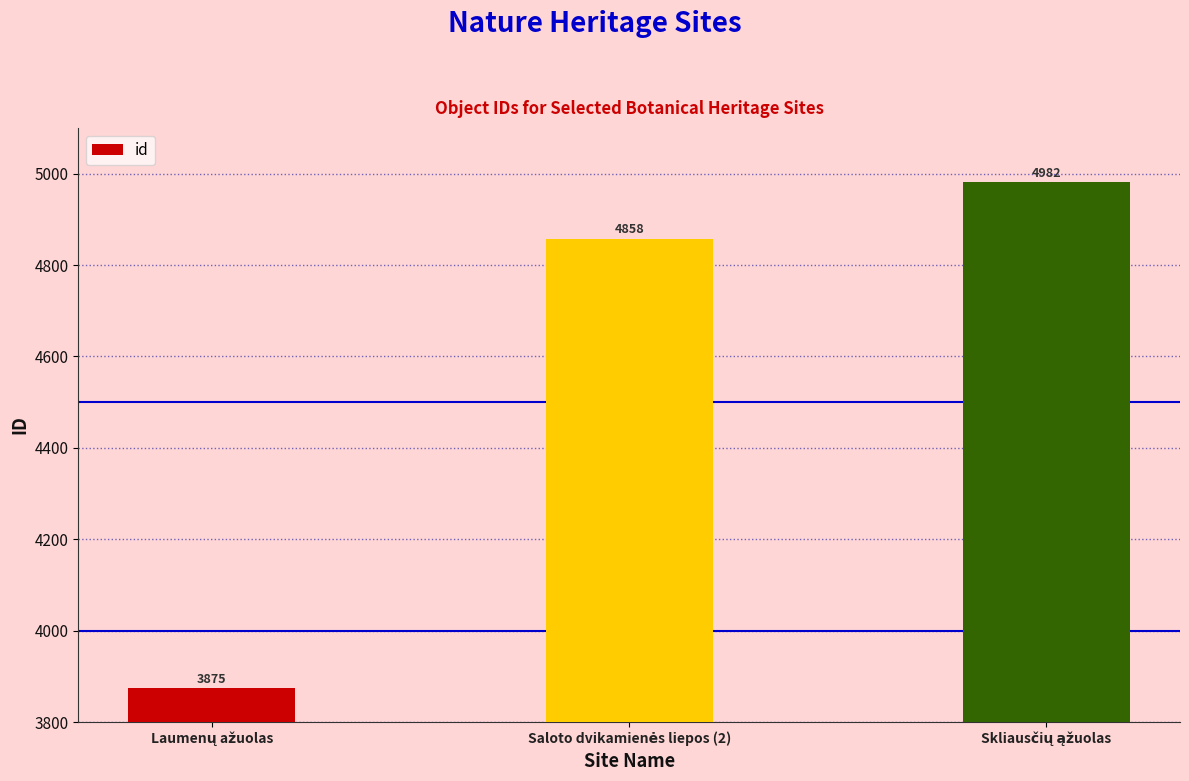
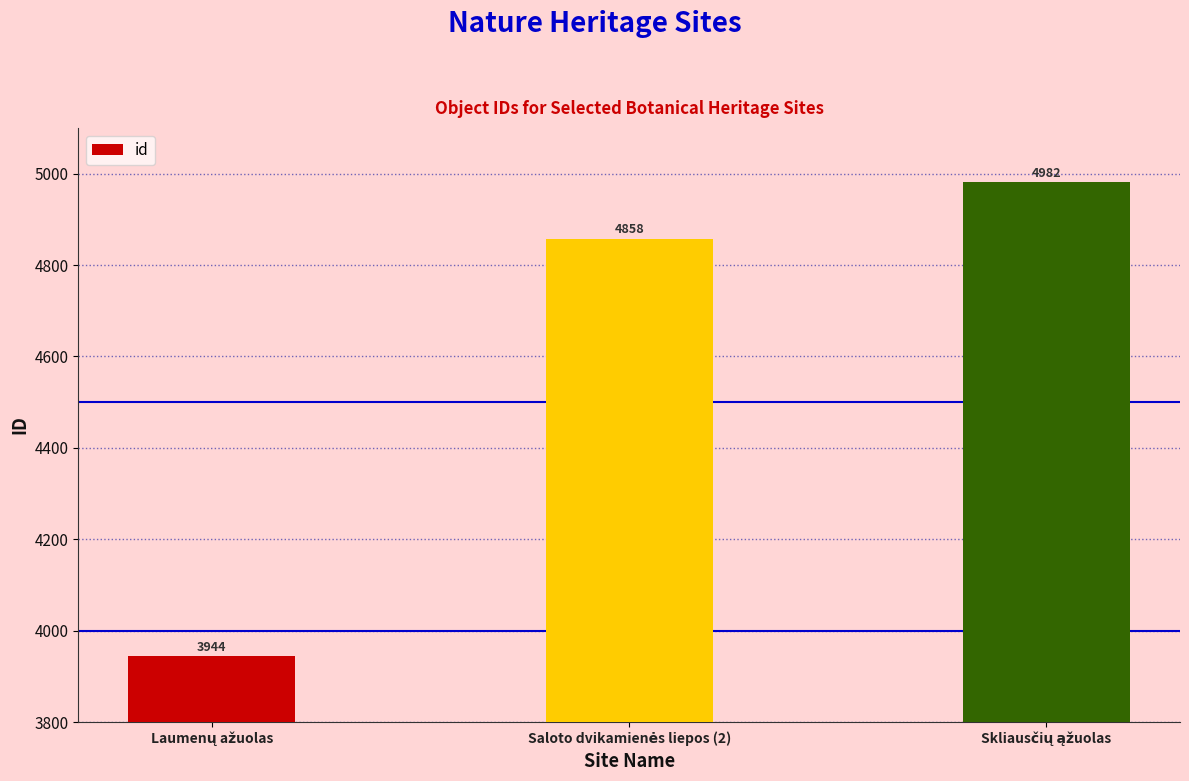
  {
-   "Laumenų ažuolas": 3875,
+   "Laumenų ažuolas": 3944,
    "Saloto dvikamienės liepos (2)": 4858,
    "Skliausčių ąžuolas": 4982
  }
